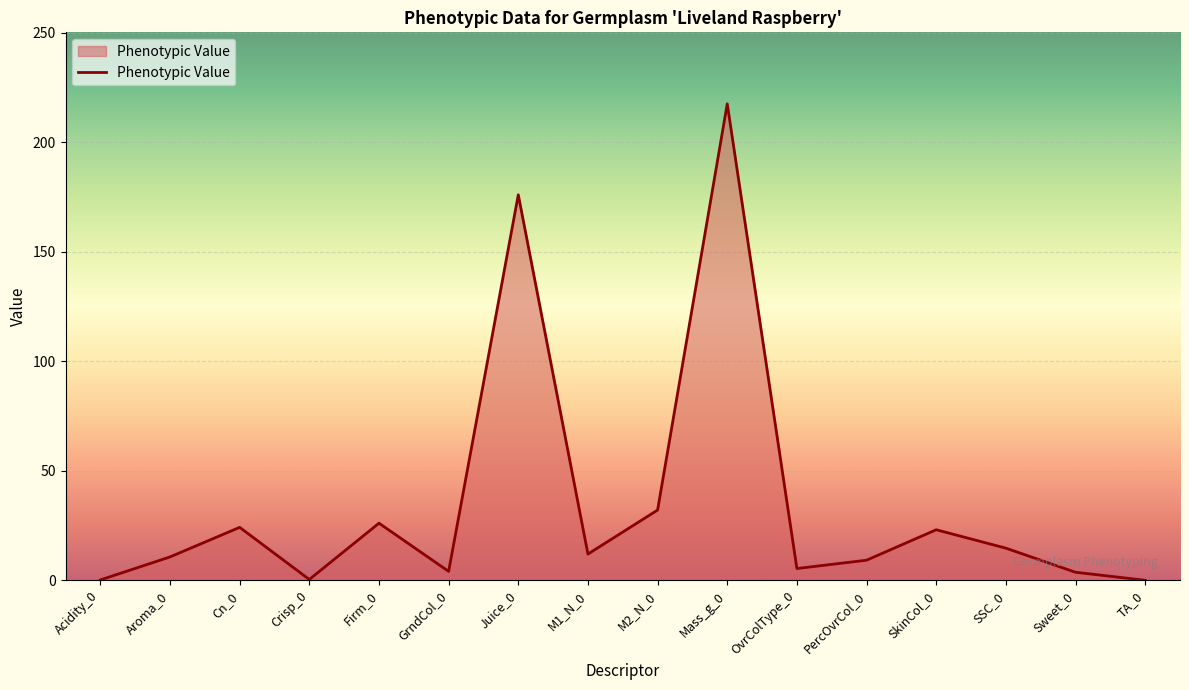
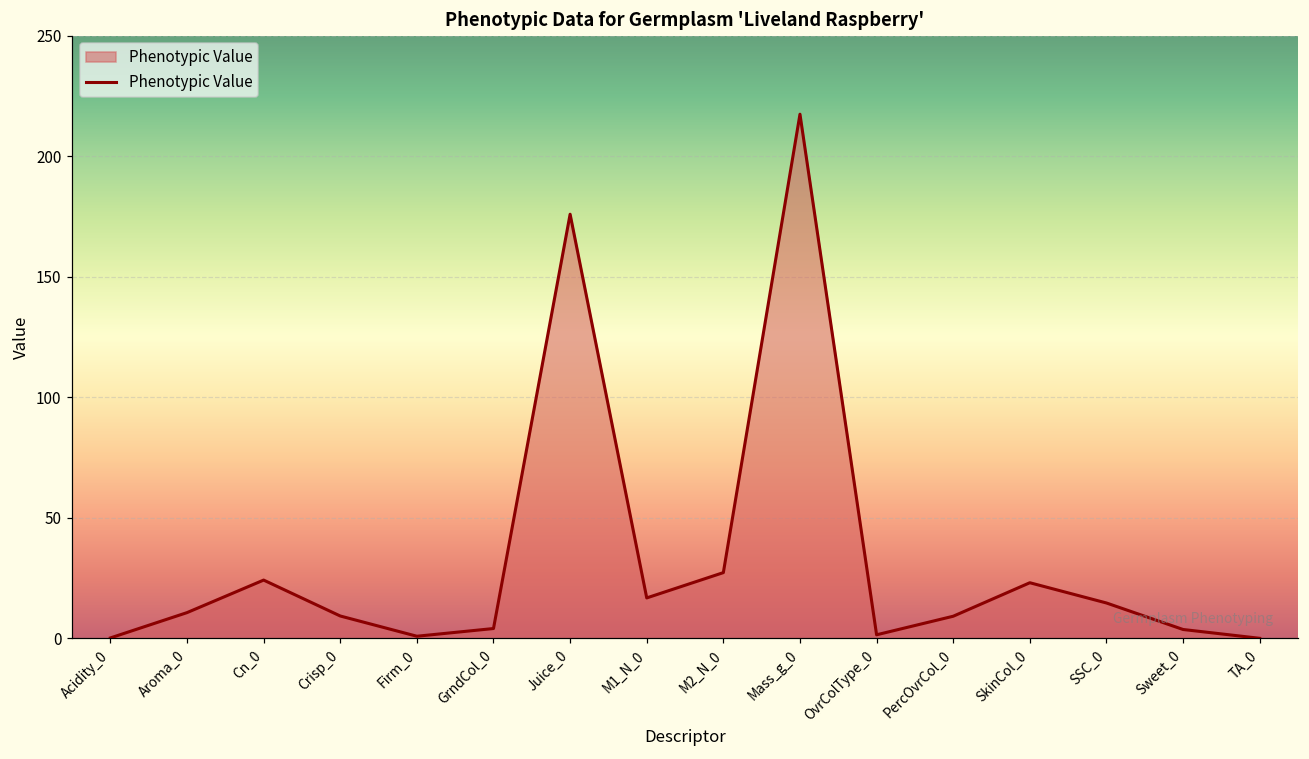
  {
    "Acidity_0": 0,
    "Aroma_0": 11,
    "Cn_0": 24,
-   "Crisp_0": 0,
-   "Firm_0": 26,
+   "Crisp_0": 9,
+   "Firm_0": 1,
    "GrndCol_0": 4,
    "Juice_0": 176,
-   "M1_N_0": 12,
-   "M2_N_0": 32,
+   "M1_N_0": 17,
+   "M2_N_0": 27,
    "Mass_g_0": 218,
-   "OvrColType_0": 5,
+   "OvrColType_0": 2,
    "PercOvrCol_0": 9,
    "SkinCol_0": 23,
    "SSC_0": 15,
    "Sweet_0": 4,
    "TA_0": 0
  }
